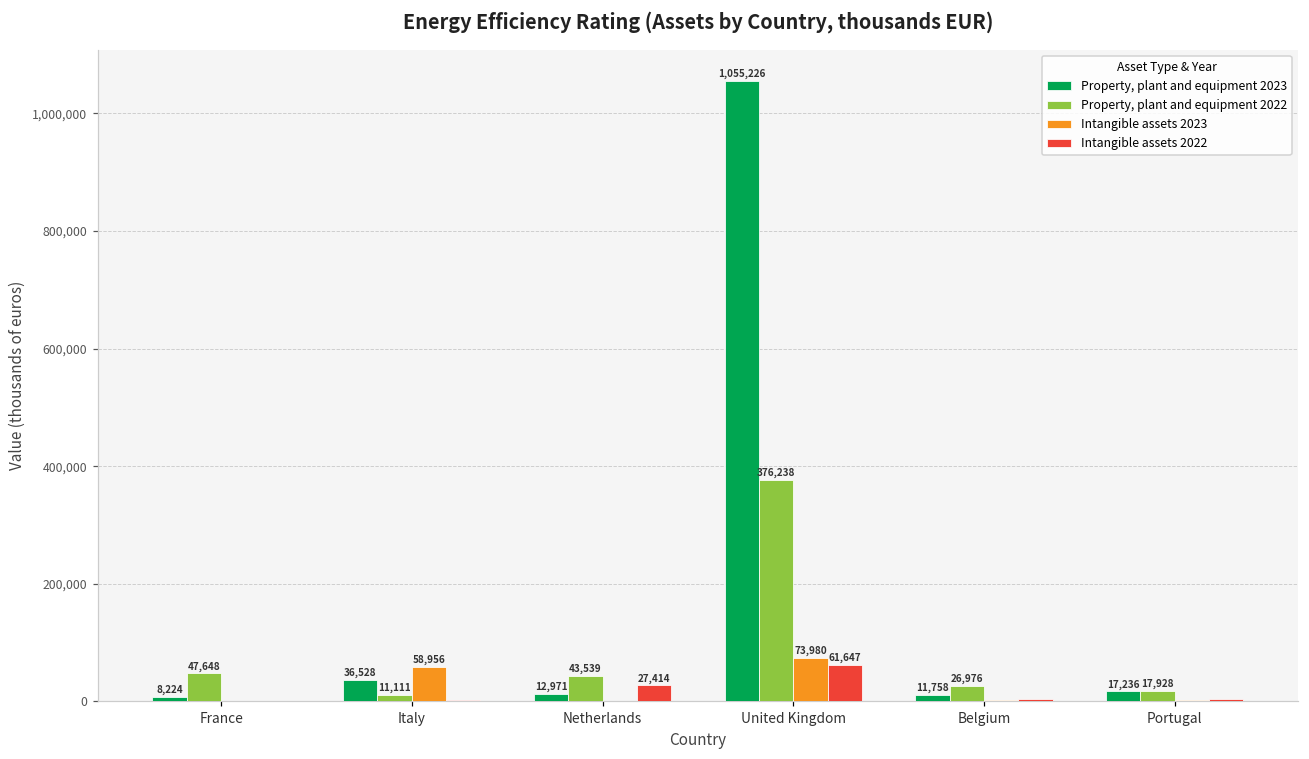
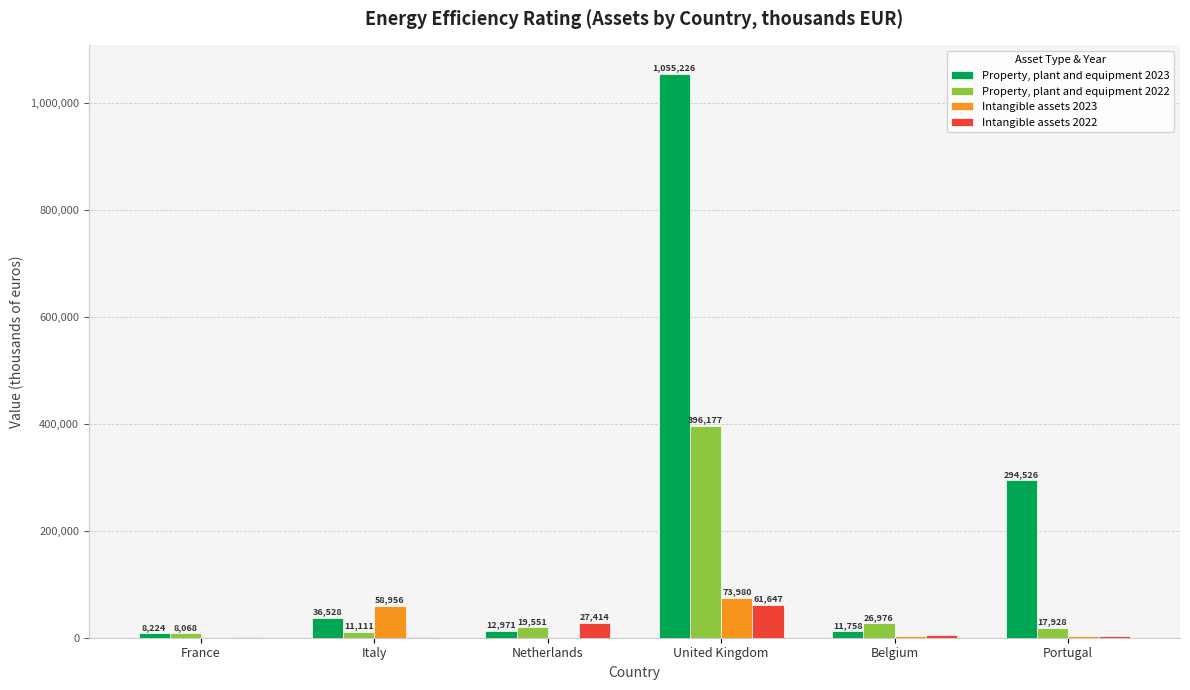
  {
    "Property, plant and equipment 2023": {
      "France": "8,224",
      "Italy": "36,528",
      "Netherlands": "12,971",
      "United Kingdom": "1,055,226",
      "Belgium": "11,758",
-     "Portugal": "17,236"
+     "Portugal": "294,526"
    },
    "Property, plant and equipment 2022": {
-     "France": "47,648",
+     "France": "8,068",
      "Italy": "11,111",
-     "Netherlands": "43,539",
-     "United Kingdom": "376,238",
+     "Netherlands": "19,551",
+     "United Kingdom": "396,177",
      "Belgium": "26,976",
      "Portugal": "17,928"
    },
    "Intangible assets 2023": {
      "Italy": "58,956",
      "United Kingdom": "73,980"
    },
    "Intangible assets 2022": {
      "Netherlands": "27,414",
      "United Kingdom": "61,647"
    }
  }
